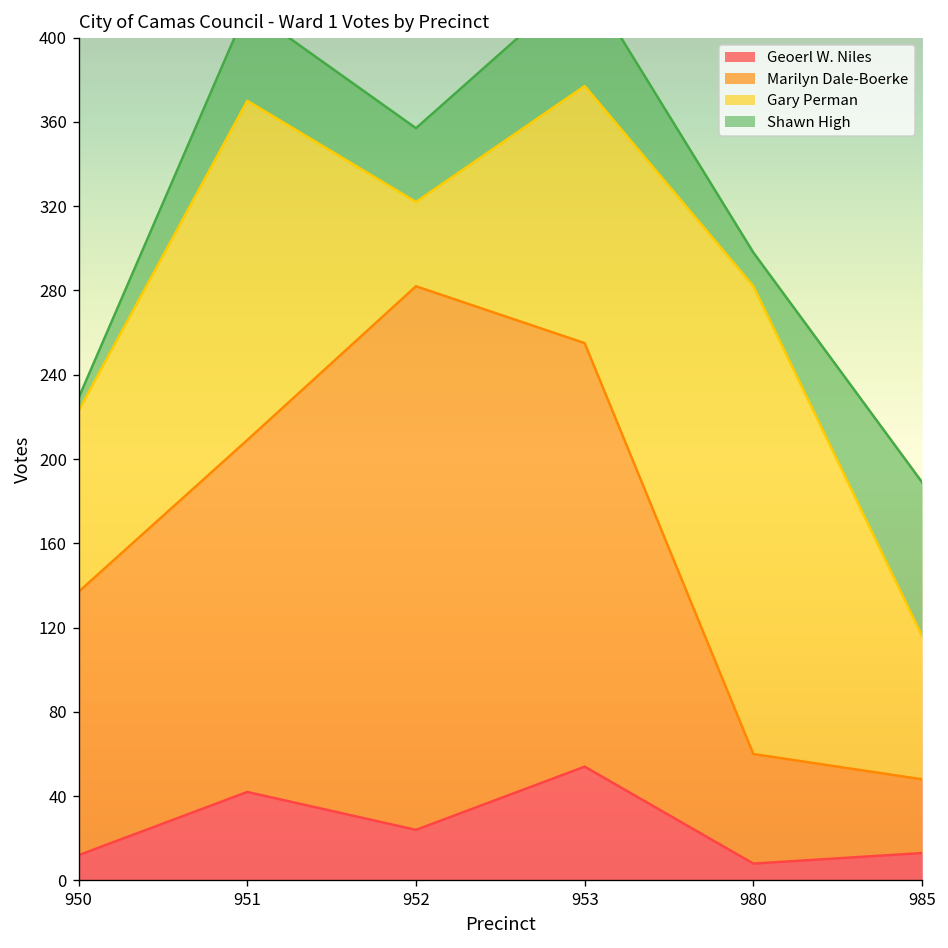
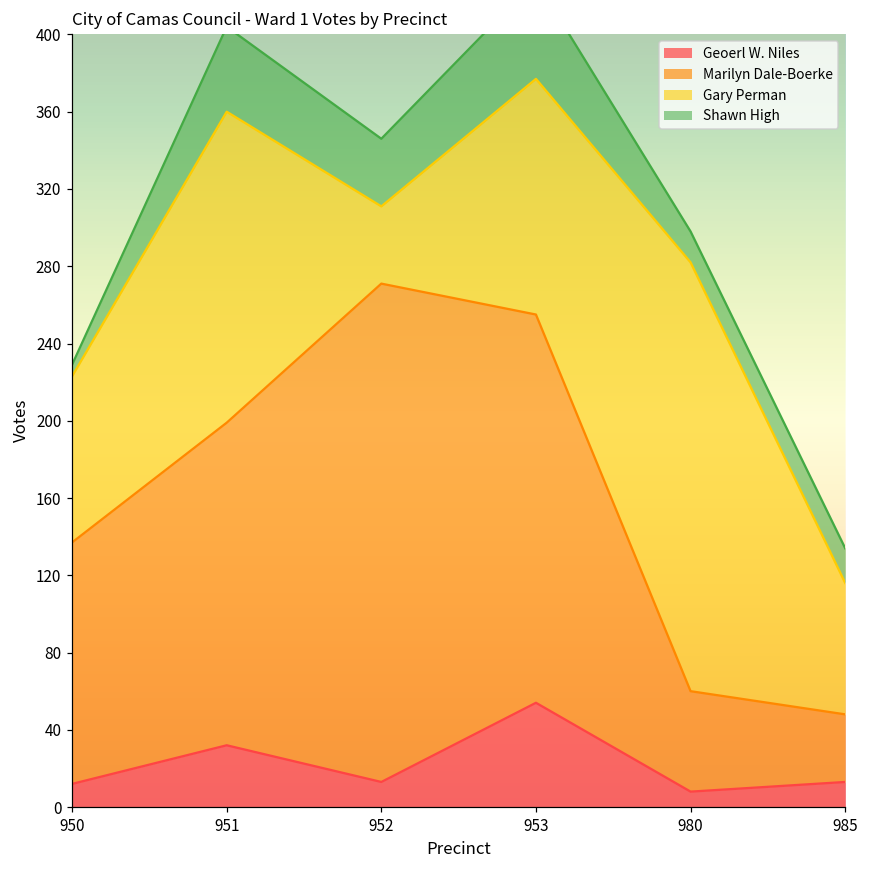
  {
    "Geoerl W. Niles": {
      "950": 12,
-     "951": 42,
-     "952": 24,
+     "951": 32,
+     "952": 13,
      "953": 54,
      "980": 8,
      "985": 13
    },
    "Marilyn Dale-Boerke": {
      "950": 125,
      "951": 167,
      "952": 258,
      "953": 201,
      "980": 52,
      "985": 35
    },
    "Gary Perman": {
      "950": 86,
      "951": 161,
      "952": 40,
      "953": 122,
      "980": 222,
      "985": 68
    },
    "Shawn High": {
      "950": 6,
      "952": 35,
      "980": 16,
-     "985": 73
+     "985": 18
    }
  }
